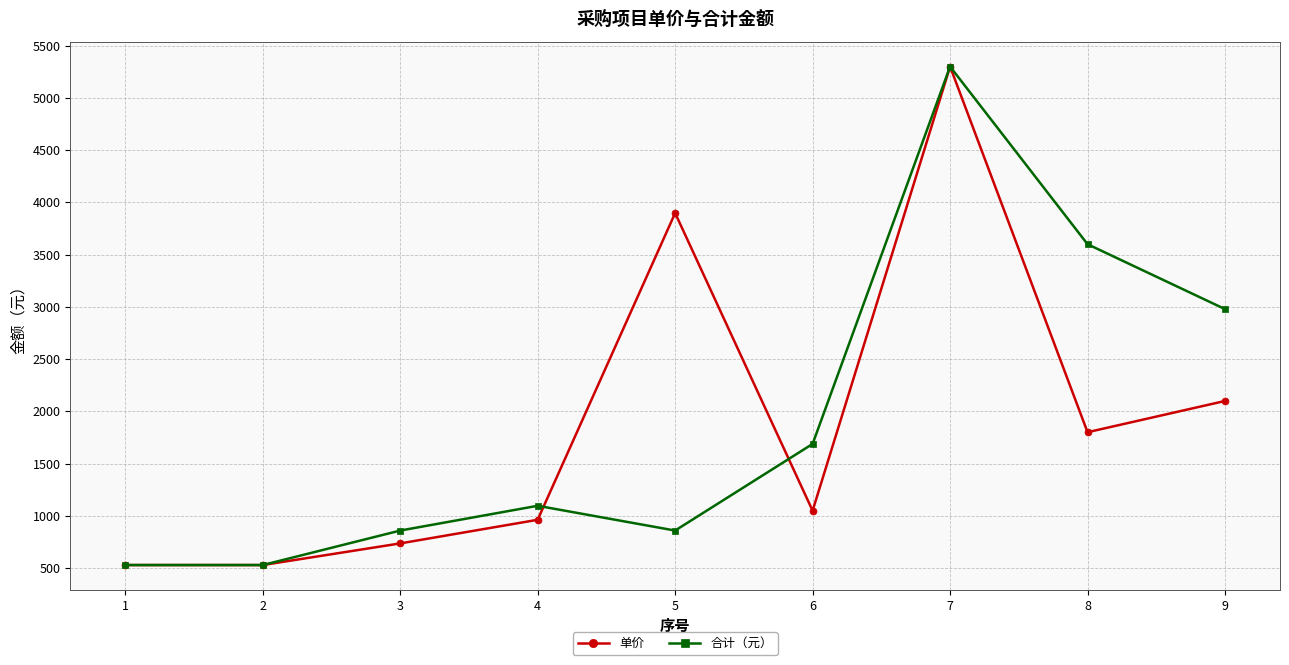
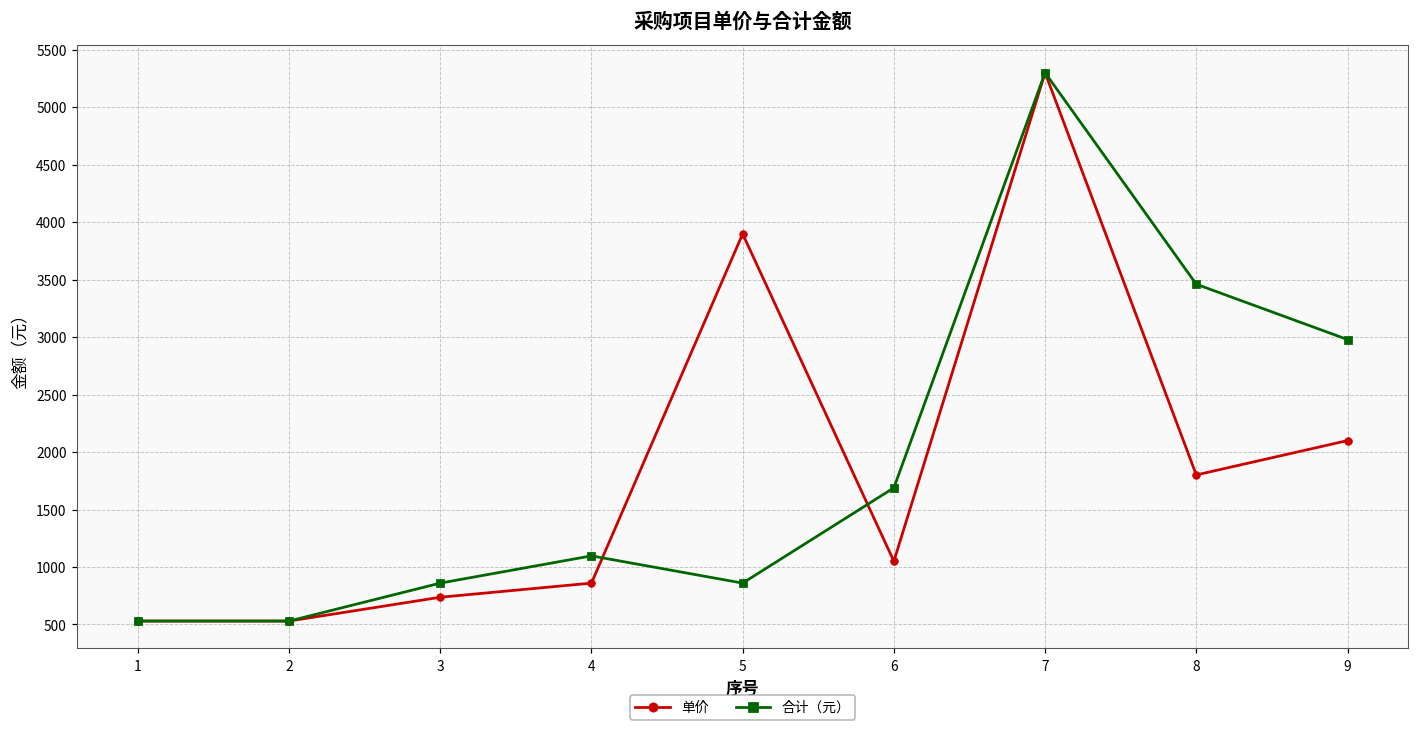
  {
    "单价": {
      "3": 740,
-     "4": 960,
+     "4": 860,
      "5": 3900,
      "6": 1050,
      "8": 1800,
      "9": 2100
    },
    "合计（元）": {
      "3": 860,
      "4": 1100,
      "5": 860,
      "6": 1690,
-     "8": 3600,
+     "8": 3460,
      "9": 2980
    }
  }
